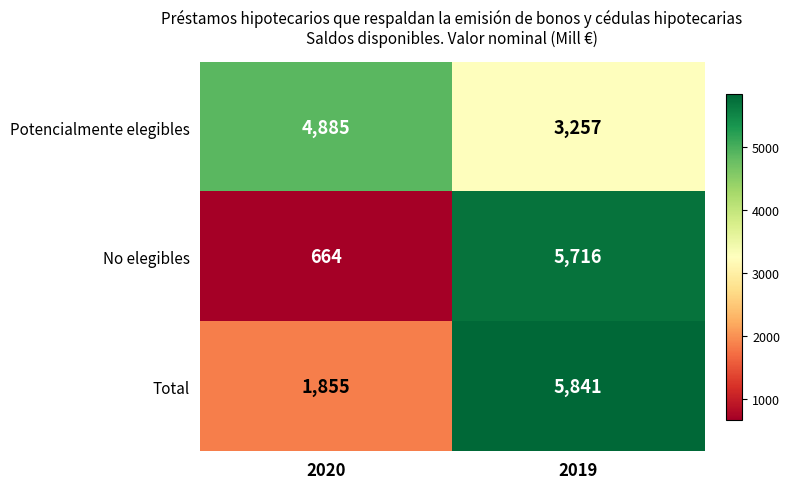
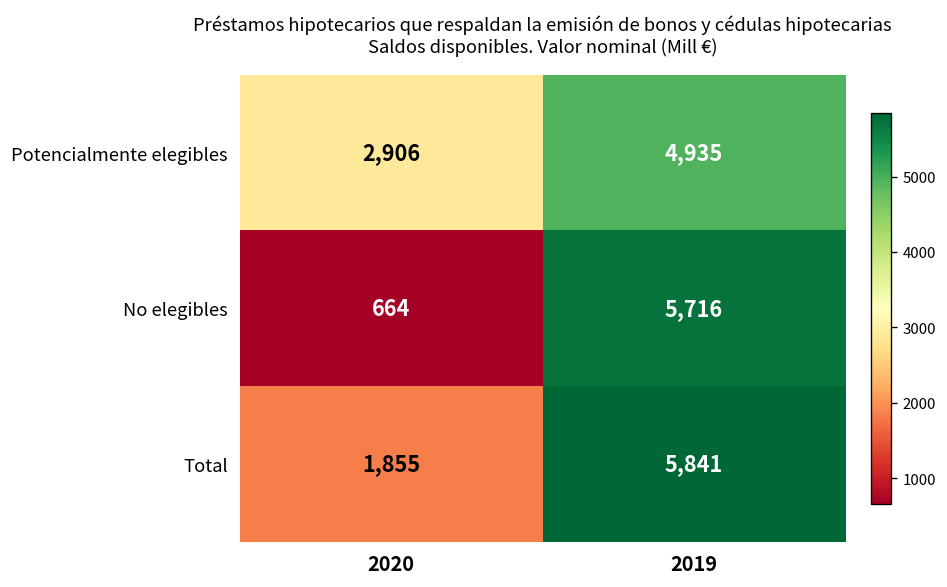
  {
    "Potencialmente elegibles": {
-     "2020": "4,885",
-     "2019": "3,257"
+     "2020": "2,906",
+     "2019": "4,935"
    },
    "No elegibles": {
      "2020": "664",
      "2019": "5,716"
    },
    "Total": {
      "2020": "1,855",
      "2019": "5,841"
    }
  }
